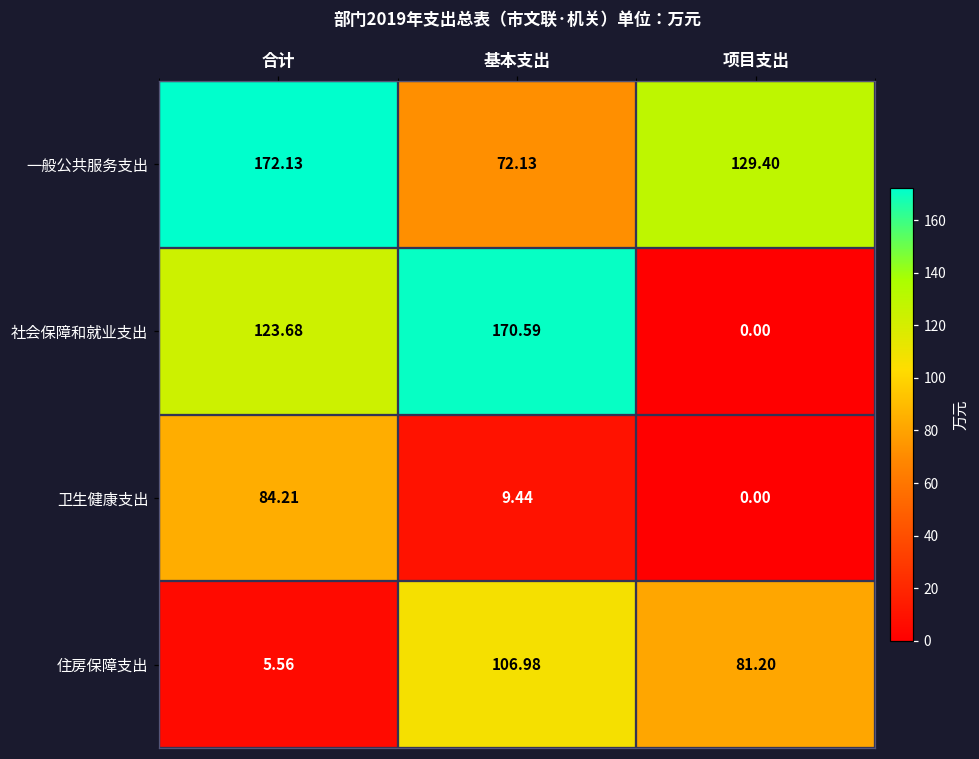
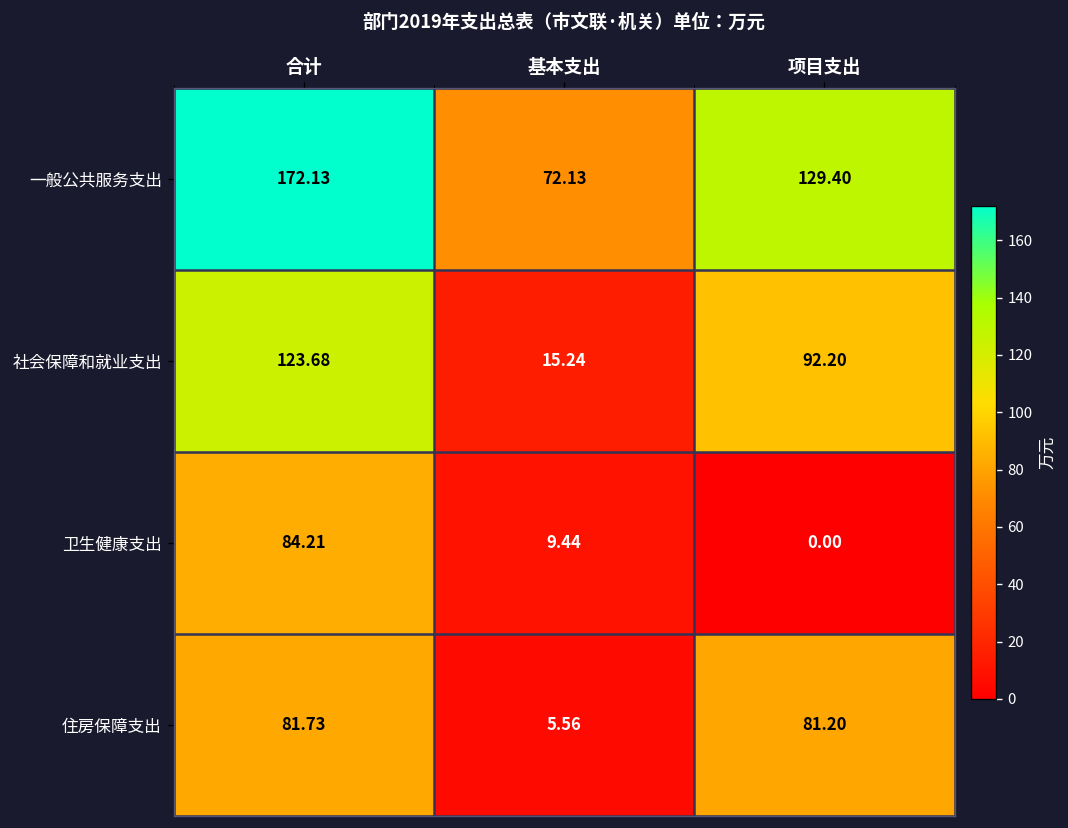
  {
    "一般公共服务支出": {
      "合计": 172.13,
      "基本支出": 72.13,
      "项目支出": 129.40
    },
    "社会保障和就业支出": {
      "合计": 123.68,
-     "基本支出": 170.59,
-     "项目支出": 0.00
+     "基本支出": 15.24,
+     "项目支出": 92.20
    },
    "卫生健康支出": {
      "合计": 84.21,
      "基本支出": 9.44,
      "项目支出": 0.00
    },
    "住房保障支出": {
-     "合计": 5.56,
-     "基本支出": 106.98,
+     "合计": 81.73,
+     "基本支出": 5.56,
      "项目支出": 81.20
    }
  }
